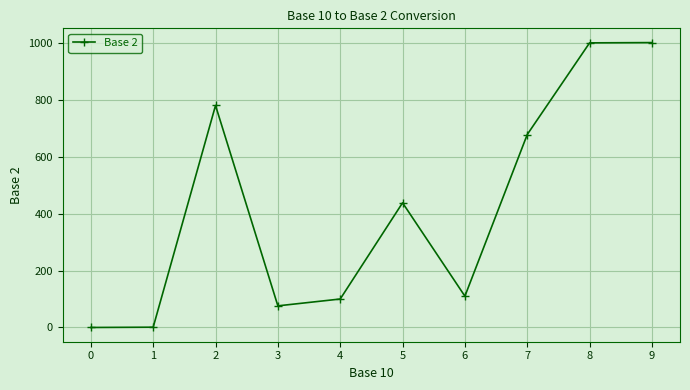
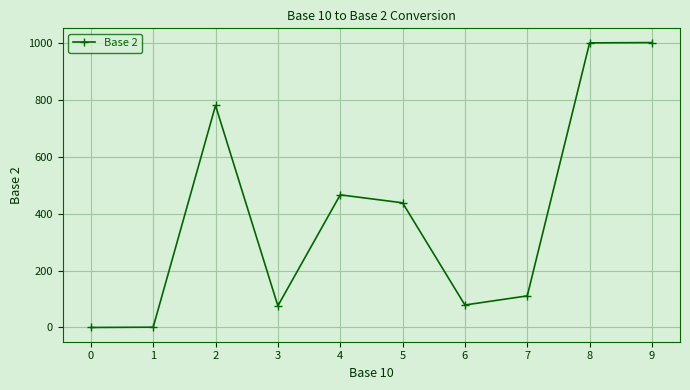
  {
    "0": 0,
    "1": 0,
    "2": 780,
    "3": 80,
-   "4": 100,
+   "4": 470,
    "5": 440,
-   "6": 110,
-   "7": 680,
+   "6": 80,
+   "7": 110,
    "8": 1000,
    "9": 1000
  }
